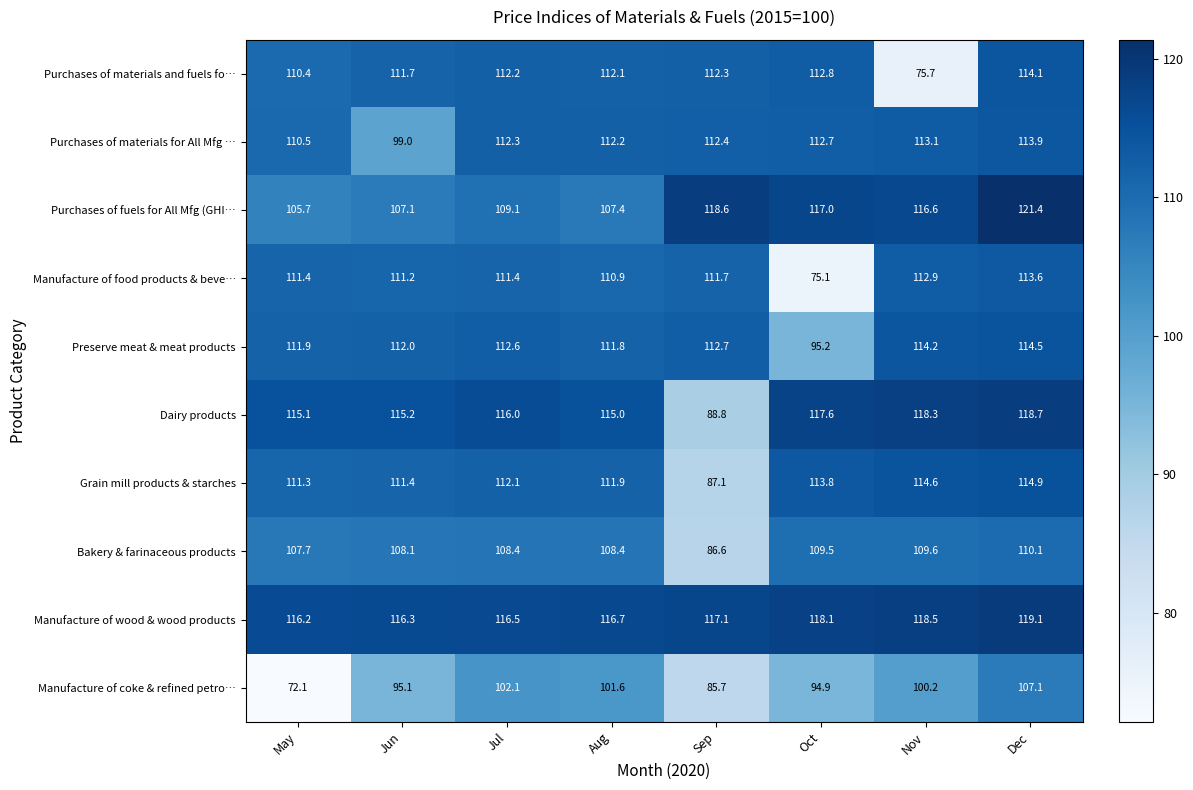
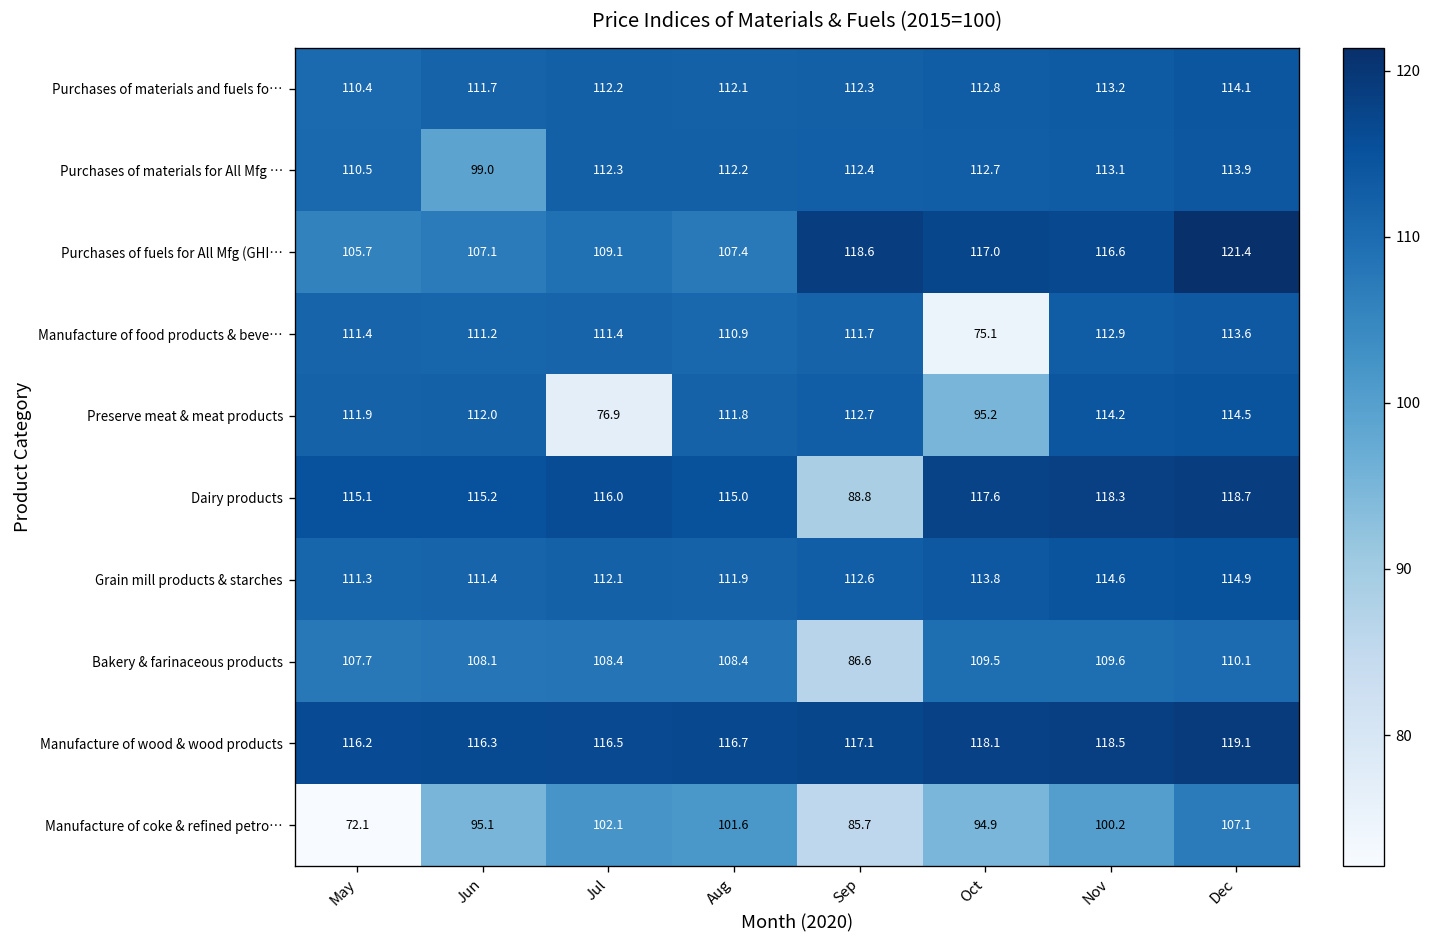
  {
    "Purchases of materials and fuels fo…": {
      "May": 110.4,
      "Jun": 111.7,
      "Jul": 112.2,
      "Aug": 112.1,
      "Sep": 112.3,
      "Oct": 112.8,
-     "Nov": 75.7,
+     "Nov": 113.2,
      "Dec": 114.1
    },
    "Purchases of materials for All Mfg …": {
      "May": 110.5,
      "Jun": 99.0,
      "Jul": 112.3,
      "Aug": 112.2,
      "Sep": 112.4,
      "Oct": 112.7,
      "Nov": 113.1,
      "Dec": 113.9
    },
    "Purchases of fuels for All Mfg (GHI…": {
      "May": 105.7,
      "Jun": 107.1,
      "Jul": 109.1,
      "Aug": 107.4,
      "Sep": 118.6,
      "Oct": 117.0,
      "Nov": 116.6,
      "Dec": 121.4
    },
    "Manufacture of food products & beve…": {
      "May": 111.4,
      "Jun": 111.2,
      "Jul": 111.4,
      "Aug": 110.9,
      "Sep": 111.7,
      "Oct": 75.1,
      "Nov": 112.9,
      "Dec": 113.6
    },
    "Preserve meat & meat products": {
      "May": 111.9,
      "Jun": 112.0,
-     "Jul": 112.6,
+     "Jul": 76.9,
      "Aug": 111.8,
      "Sep": 112.7,
      "Oct": 95.2,
      "Nov": 114.2,
      "Dec": 114.5
    },
    "Dairy products": {
      "May": 115.1,
      "Jun": 115.2,
      "Jul": 116.0,
      "Aug": 115.0,
      "Sep": 88.8,
      "Oct": 117.6,
      "Nov": 118.3,
      "Dec": 118.7
    },
    "Grain mill products & starches": {
      "May": 111.3,
      "Jun": 111.4,
      "Jul": 112.1,
      "Aug": 111.9,
-     "Sep": 87.1,
+     "Sep": 112.6,
      "Oct": 113.8,
      "Nov": 114.6,
      "Dec": 114.9
    },
    "Bakery & farinaceous products": {
      "May": 107.7,
      "Jun": 108.1,
      "Jul": 108.4,
      "Aug": 108.4,
      "Sep": 86.6,
      "Oct": 109.5,
      "Nov": 109.6,
      "Dec": 110.1
    },
    "Manufacture of wood & wood products": {
      "May": 116.2,
      "Jun": 116.3,
      "Jul": 116.5,
      "Aug": 116.7,
      "Sep": 117.1,
      "Oct": 118.1,
      "Nov": 118.5,
      "Dec": 119.1
    },
    "Manufacture of coke & refined petro…": {
      "May": 72.1,
      "Jun": 95.1,
      "Jul": 102.1,
      "Aug": 101.6,
      "Sep": 85.7,
      "Oct": 94.9,
      "Nov": 100.2,
      "Dec": 107.1
    }
  }
